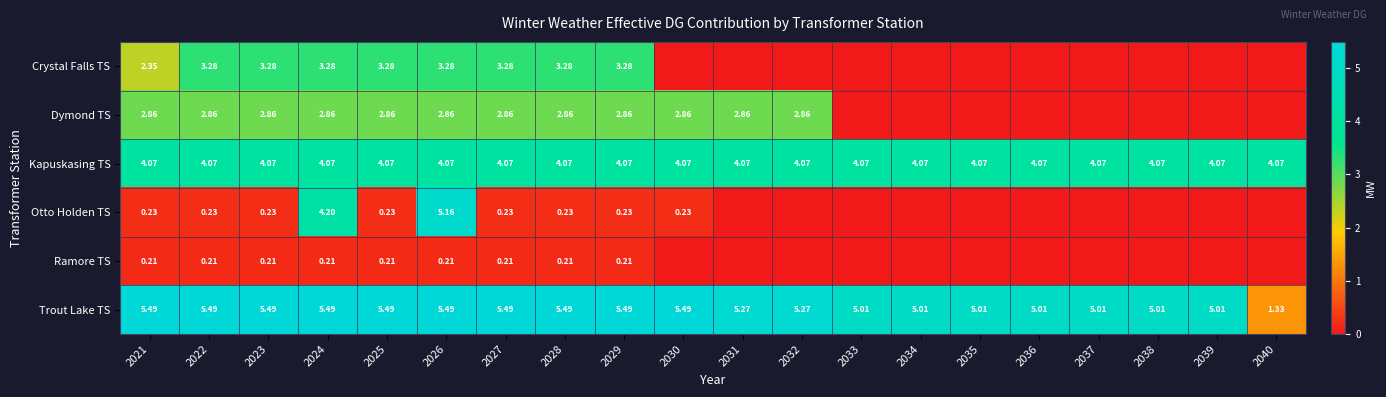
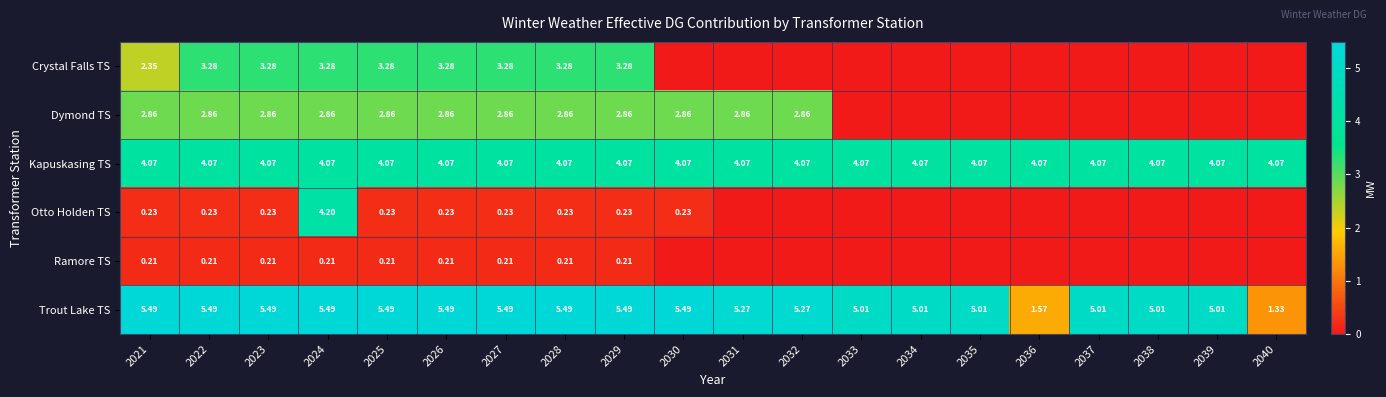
  {
    "Crystal Falls TS": {
      "2021": 2.35,
      "2022": 3.28,
      "2023": 3.28,
      "2024": 3.28,
      "2025": 3.28,
      "2026": 3.28,
      "2027": 3.28,
      "2028": 3.28,
      "2029": 3.28
    },
    "Dymond TS": {
      "2021": 2.86,
      "2022": 2.86,
      "2023": 2.86,
      "2024": 2.86,
      "2025": 2.86,
      "2026": 2.86,
      "2027": 2.86,
      "2028": 2.86,
      "2029": 2.86,
      "2030": 2.86,
      "2031": 2.86,
      "2032": 2.86
    },
    "Kapuskasing TS": {
      "2021": 4.07,
      "2022": 4.07,
      "2023": 4.07,
      "2024": 4.07,
      "2025": 4.07,
      "2026": 4.07,
      "2027": 4.07,
      "2028": 4.07,
      "2029": 4.07,
      "2030": 4.07,
      "2031": 4.07,
      "2032": 4.07,
      "2033": 4.07,
      "2034": 4.07,
      "2035": 4.07,
      "2036": 4.07,
      "2037": 4.07,
      "2038": 4.07,
      "2039": 4.07,
      "2040": 4.07
    },
    "Otto Holden TS": {
      "2021": 0.23,
      "2022": 0.23,
      "2023": 0.23,
      "2024": 4.20,
      "2025": 0.23,
-     "2026": 5.16,
+     "2026": 0.23,
      "2027": 0.23,
      "2028": 0.23,
      "2029": 0.23,
      "2030": 0.23
    },
    "Ramore TS": {
      "2021": 0.21,
      "2022": 0.21,
      "2023": 0.21,
      "2024": 0.21,
      "2025": 0.21,
      "2026": 0.21,
      "2027": 0.21,
      "2028": 0.21,
      "2029": 0.21
    },
    "Trout Lake TS": {
      "2021": 5.49,
      "2022": 5.49,
      "2023": 5.49,
      "2024": 5.49,
      "2025": 5.49,
      "2026": 5.49,
      "2027": 5.49,
      "2028": 5.49,
      "2029": 5.49,
      "2030": 5.49,
      "2031": 5.27,
      "2032": 5.27,
      "2033": 5.01,
      "2034": 5.01,
      "2035": 5.01,
-     "2036": 5.01,
+     "2036": 1.57,
      "2037": 5.01,
      "2038": 5.01,
      "2039": 5.01,
      "2040": 1.33
    }
  }
